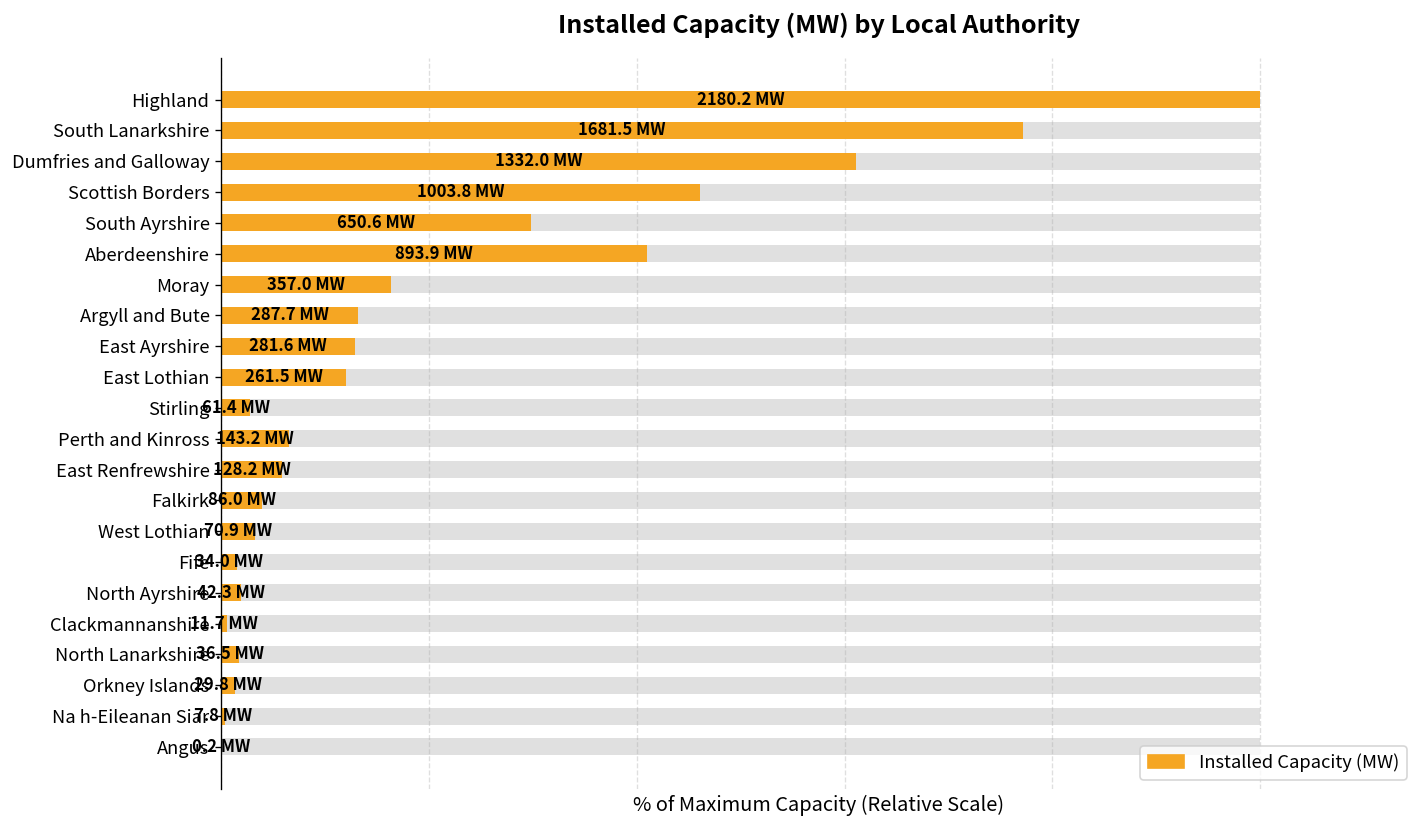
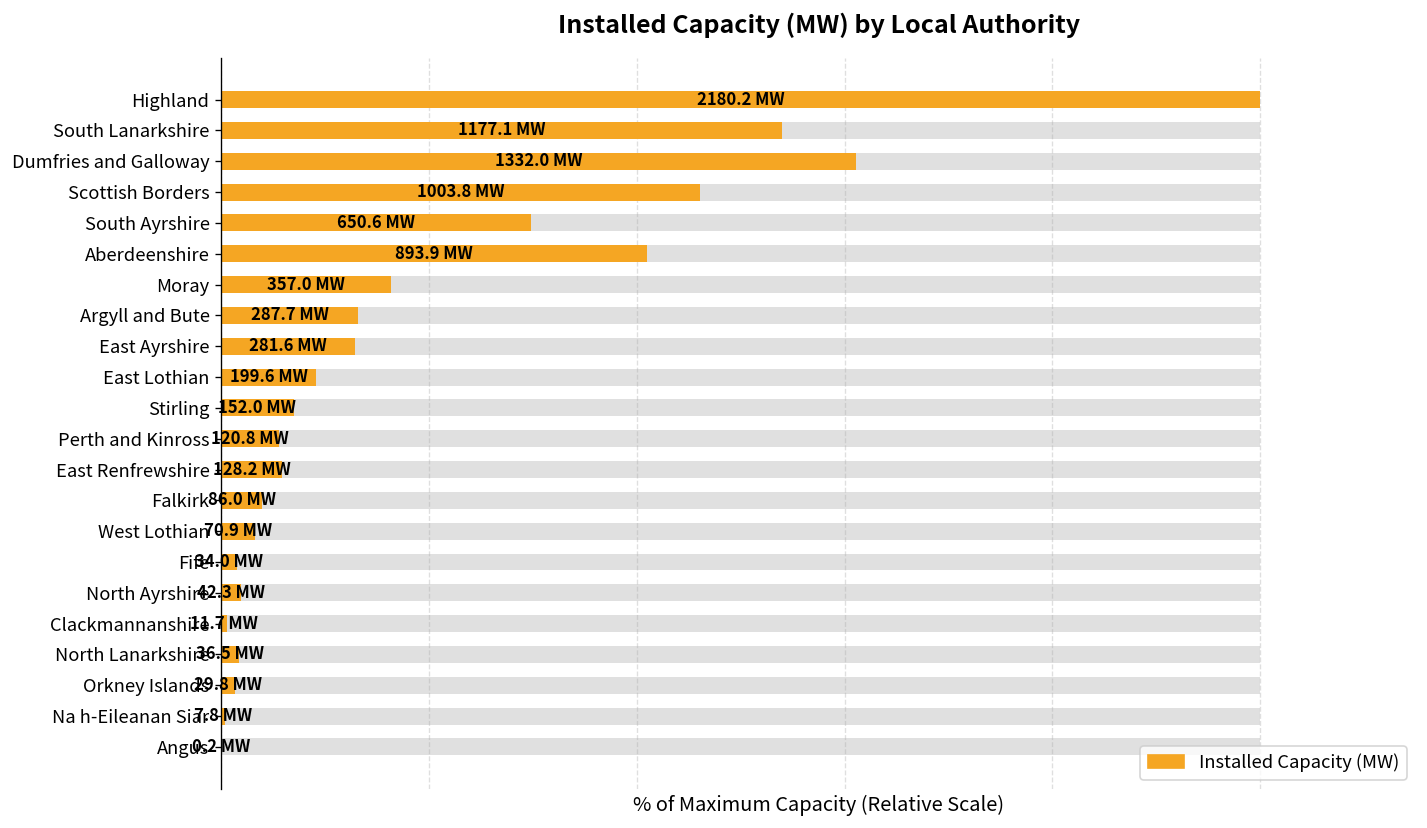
  {
    "Installed Capacity (MW)": {
-     "South Lanarkshire": 1681.5,
-     "East Lothian": 261.5,
-     "Stirling": 61.4,
-     "Perth and Kinross": 143.2
+     "South Lanarkshire": 1177.1,
+     "East Lothian": 199.6,
+     "Stirling": 152.0,
+     "Perth and Kinross": 120.8
    }
  }
